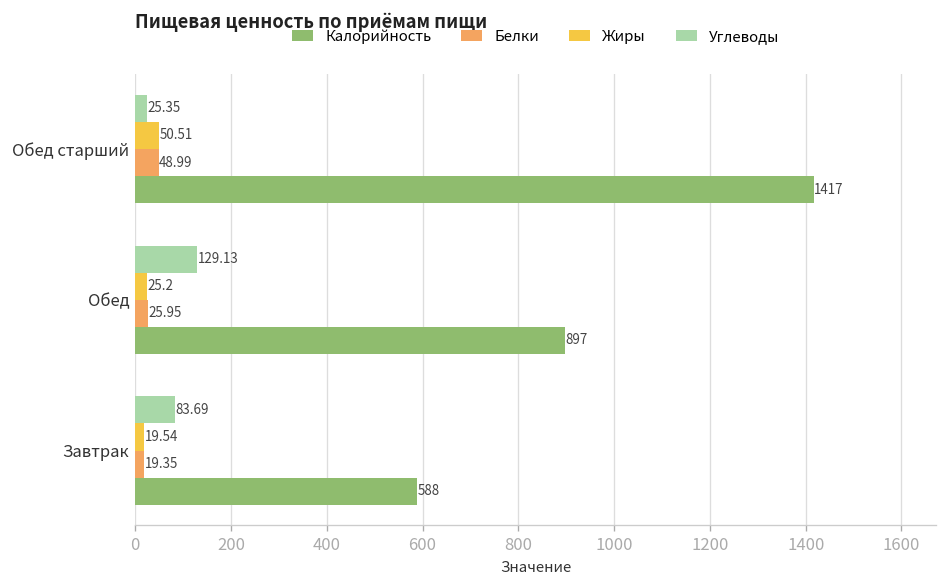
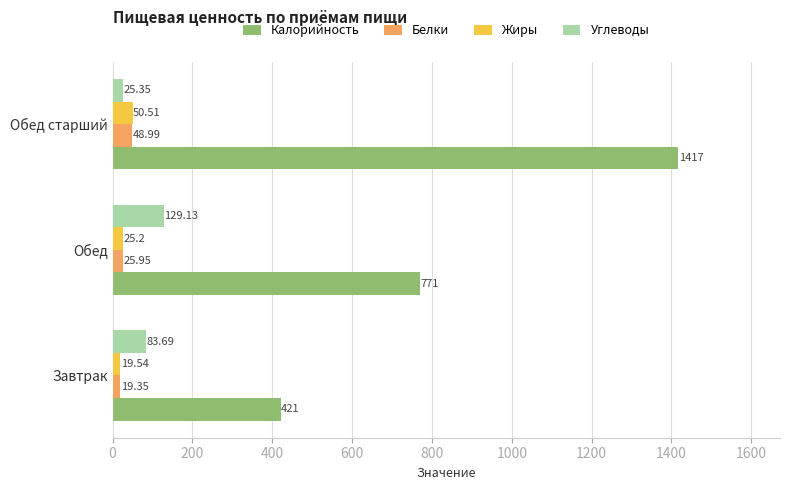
  {
    "Калорийность": {
      "Обед старший": 1417,
-     "Обед": 897,
-     "Завтрак": 588
+     "Обед": 771,
+     "Завтрак": 421
    },
    "Углеводы": {
      "Обед старший": 25.35,
      "Обед": 129.13,
      "Завтрак": 83.69
    }
  }
